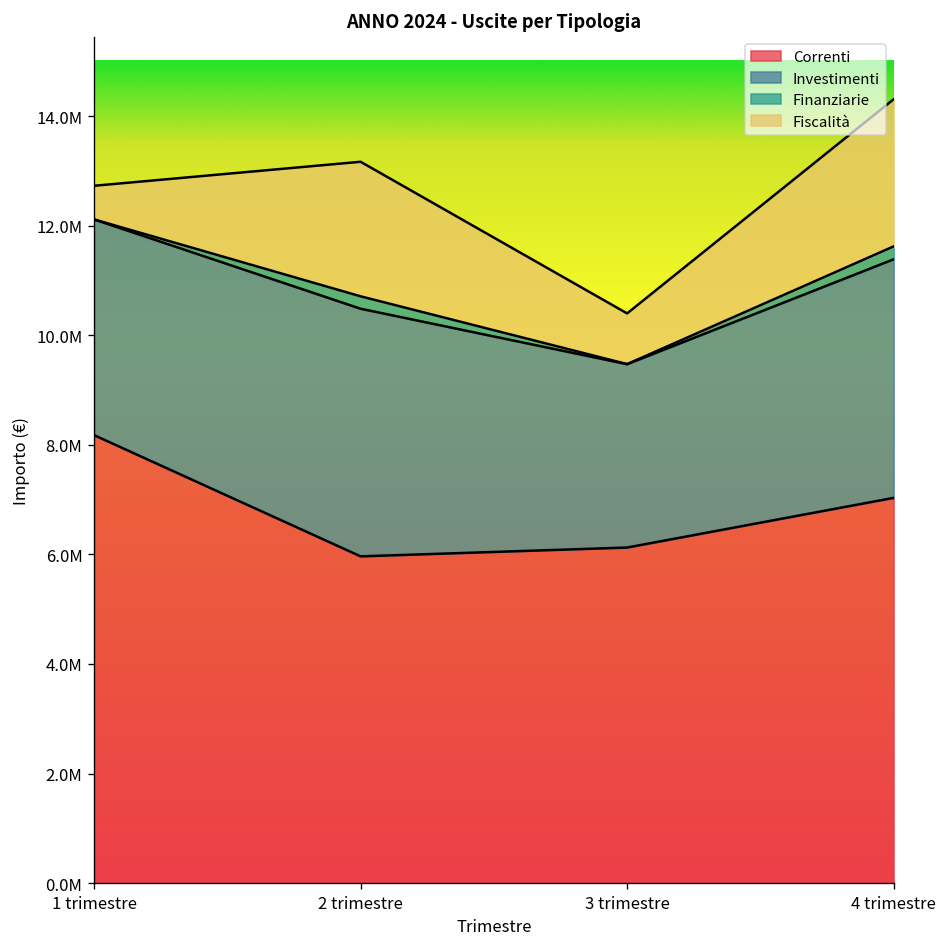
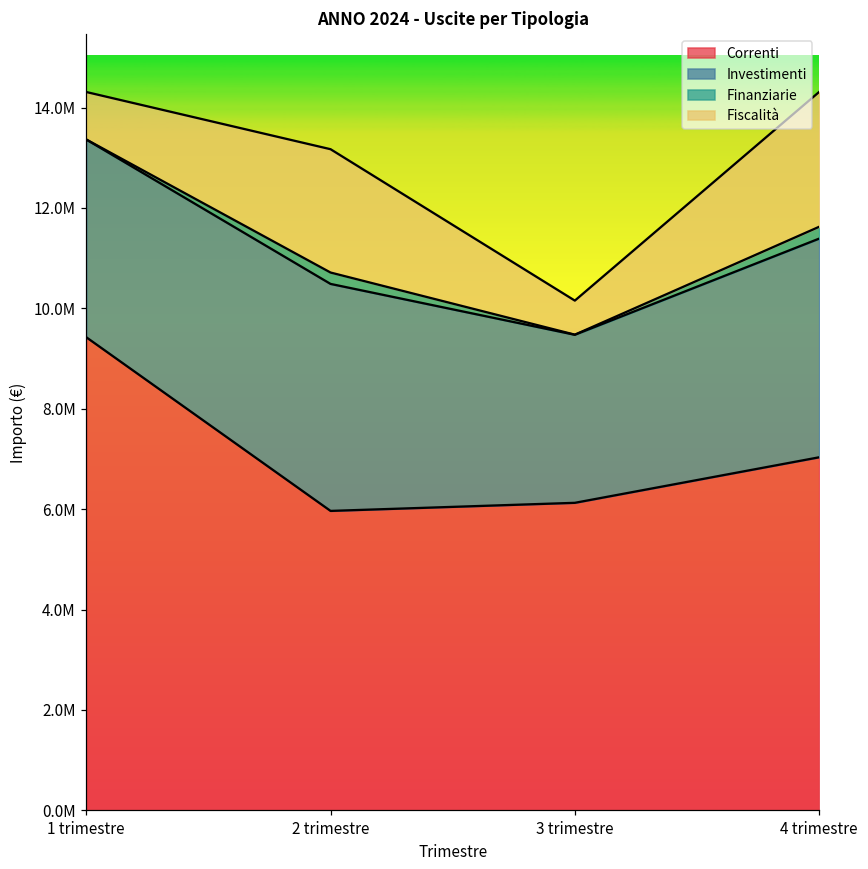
  {
    "Correnti": {
-     "1 trimestre": 8200000,
+     "1 trimestre": 9400000,
      "2 trimestre": 6000000,
      "3 trimestre": 6100000,
      "4 trimestre": 7000000
    },
    "Fiscalità": {
-     "1 trimestre": 600000,
+     "1 trimestre": 900000,
      "2 trimestre": 2500000,
-     "3 trimestre": 900000,
+     "3 trimestre": 700000,
      "4 trimestre": 2700000
    }
  }
